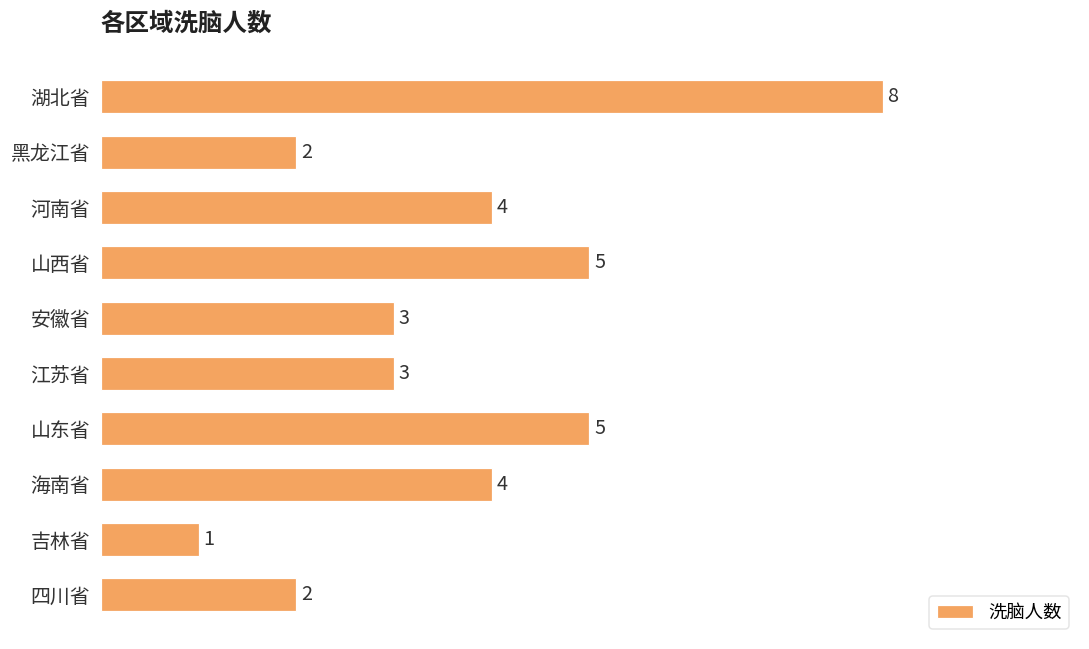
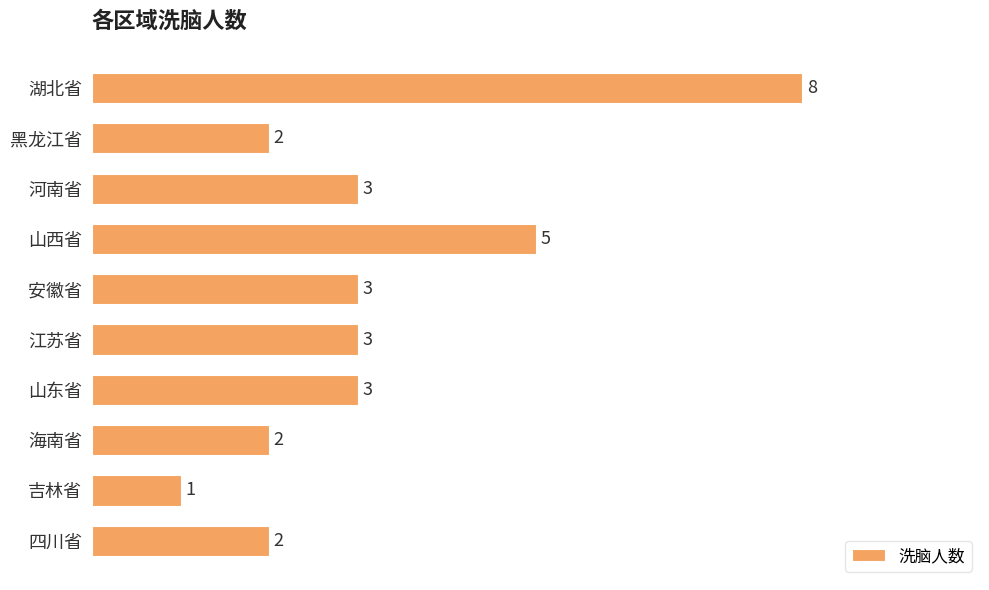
  {
    "湖北省": 8,
    "黑龙江省": 2,
-   "河南省": 4,
+   "河南省": 3,
    "山西省": 5,
    "安徽省": 3,
    "江苏省": 3,
-   "山东省": 5,
-   "海南省": 4,
+   "山东省": 3,
+   "海南省": 2,
    "吉林省": 1,
    "四川省": 2
  }
